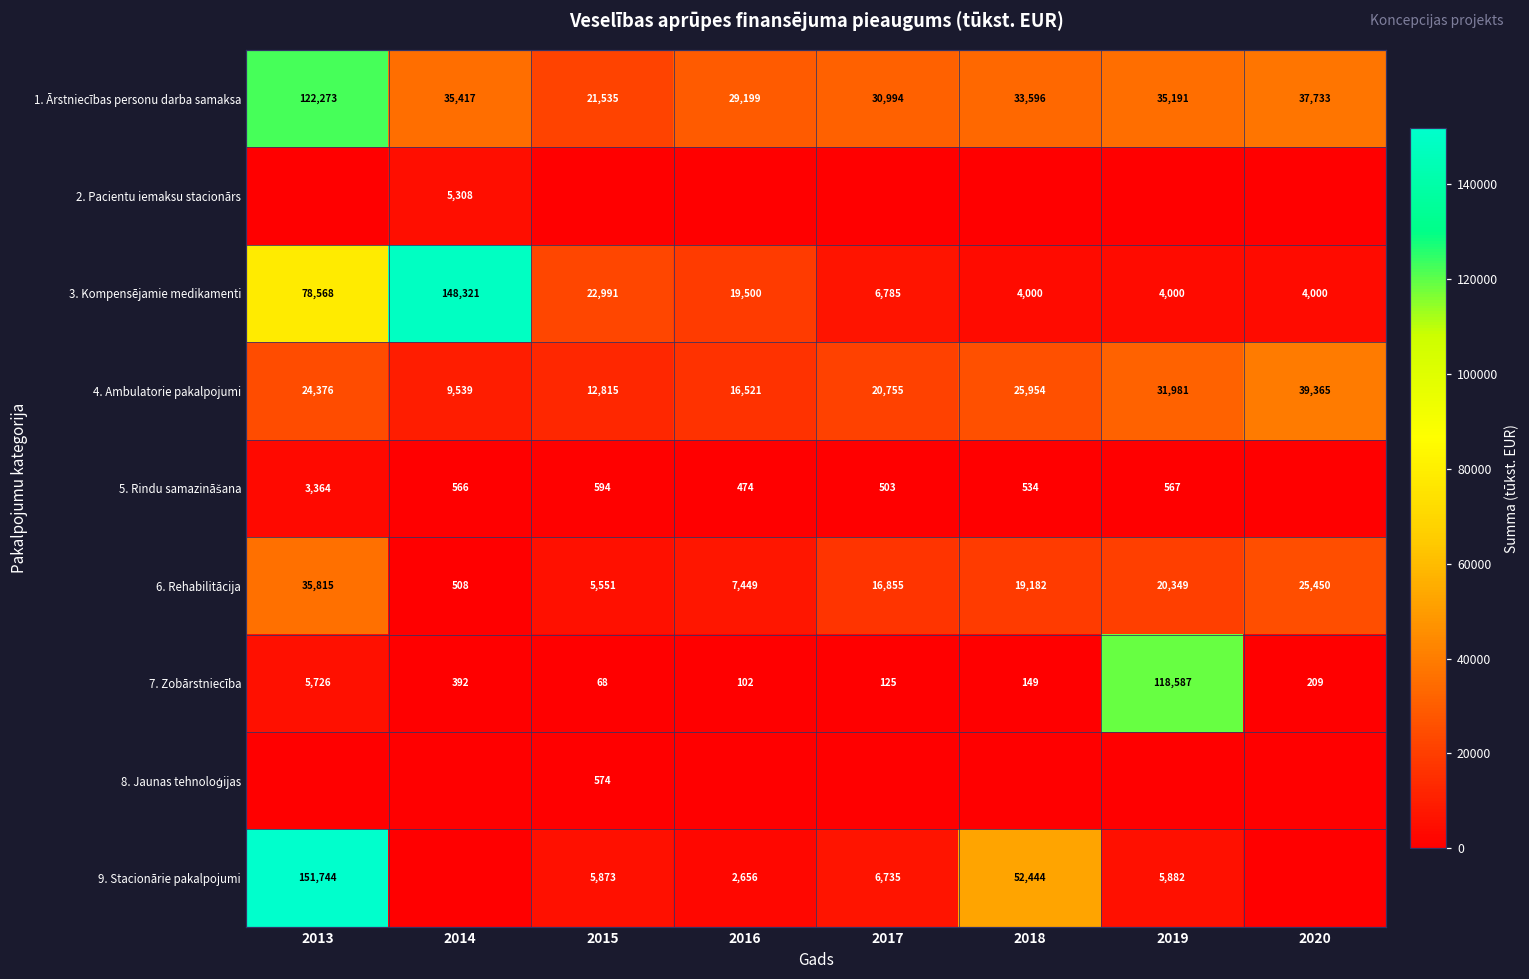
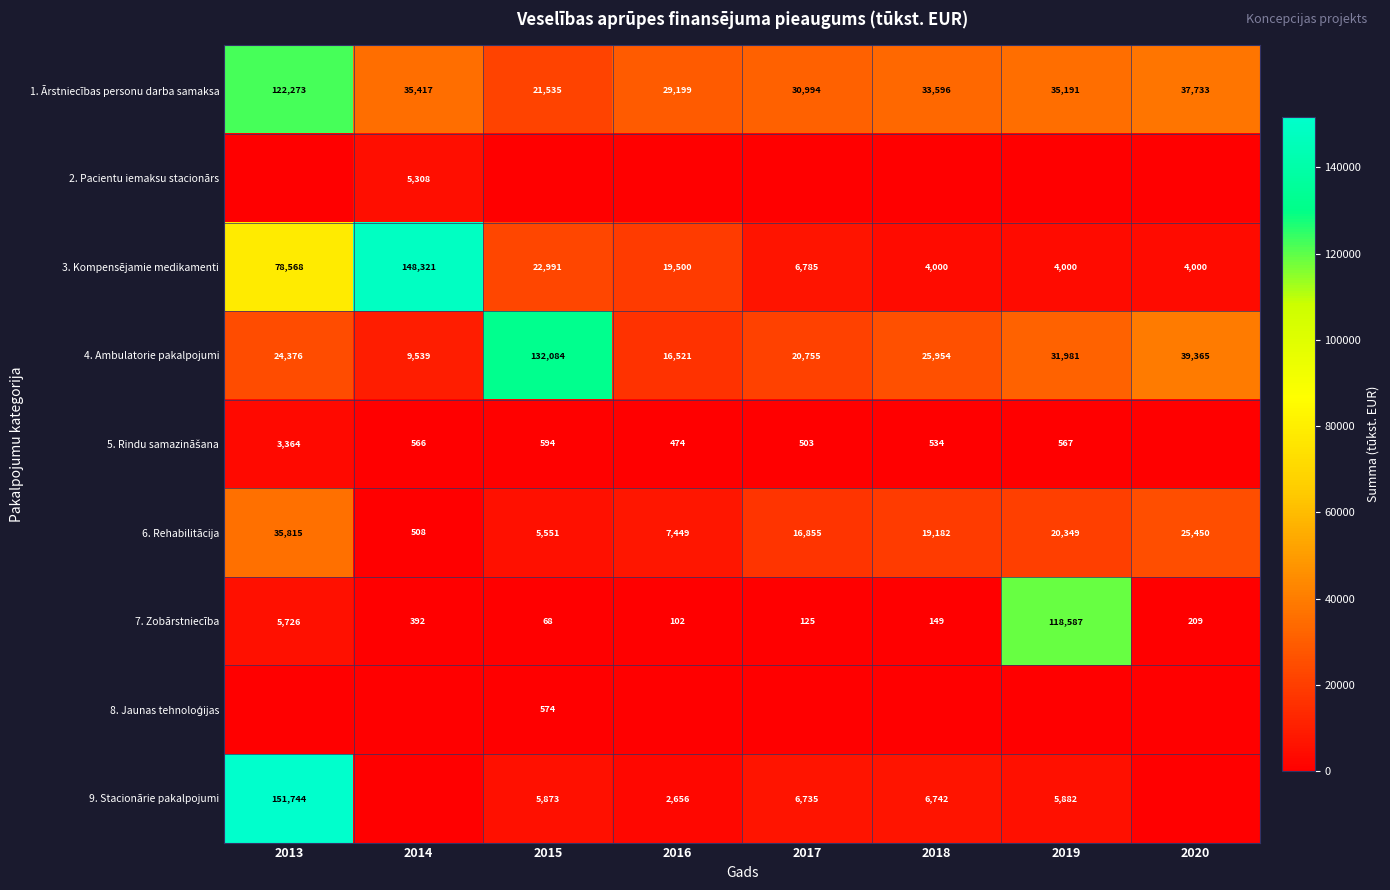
  {
    "1. Ārstniecības personu darba samaksa": {
      "2013": "122,273",
      "2014": "35,417",
      "2015": "21,535",
      "2016": "29,199",
      "2017": "30,994",
      "2018": "33,596",
      "2019": "35,191",
      "2020": "37,733"
    },
    "2. Pacientu iemaksu stacionārs": {
      "2014": "5,308"
    },
    "3. Kompensējamie medikamenti": {
      "2013": "78,568",
      "2014": "148,321",
      "2015": "22,991",
      "2016": "19,500",
      "2017": "6,785",
      "2018": "4,000",
      "2019": "4,000",
      "2020": "4,000"
    },
    "4. Ambulatorie pakalpojumi": {
      "2013": "24,376",
      "2014": "9,539",
-     "2015": "12,815",
+     "2015": "132,084",
      "2016": "16,521",
      "2017": "20,755",
      "2018": "25,954",
      "2019": "31,981",
      "2020": "39,365"
    },
    "5. Rindu samazināšana": {
      "2013": "3,364",
      "2014": "566",
      "2015": "594",
      "2016": "474",
      "2017": "503",
      "2018": "534",
      "2019": "567"
    },
    "6. Rehabilitācija": {
      "2013": "35,815",
      "2014": "508",
      "2015": "5,551",
      "2016": "7,449",
      "2017": "16,855",
      "2018": "19,182",
      "2019": "20,349",
      "2020": "25,450"
    },
    "7. Zobārstniecība": {
      "2013": "5,726",
      "2014": "392",
      "2015": "68",
      "2016": "102",
      "2017": "125",
      "2018": "149",
      "2019": "118,587",
      "2020": "209"
    },
    "8. Jaunas tehnoloģijas": {
      "2015": "574"
    },
    "9. Stacionārie pakalpojumi": {
      "2013": "151,744",
      "2015": "5,873",
      "2016": "2,656",
      "2017": "6,735",
-     "2018": "52,444",
+     "2018": "6,742",
      "2019": "5,882"
    }
  }
